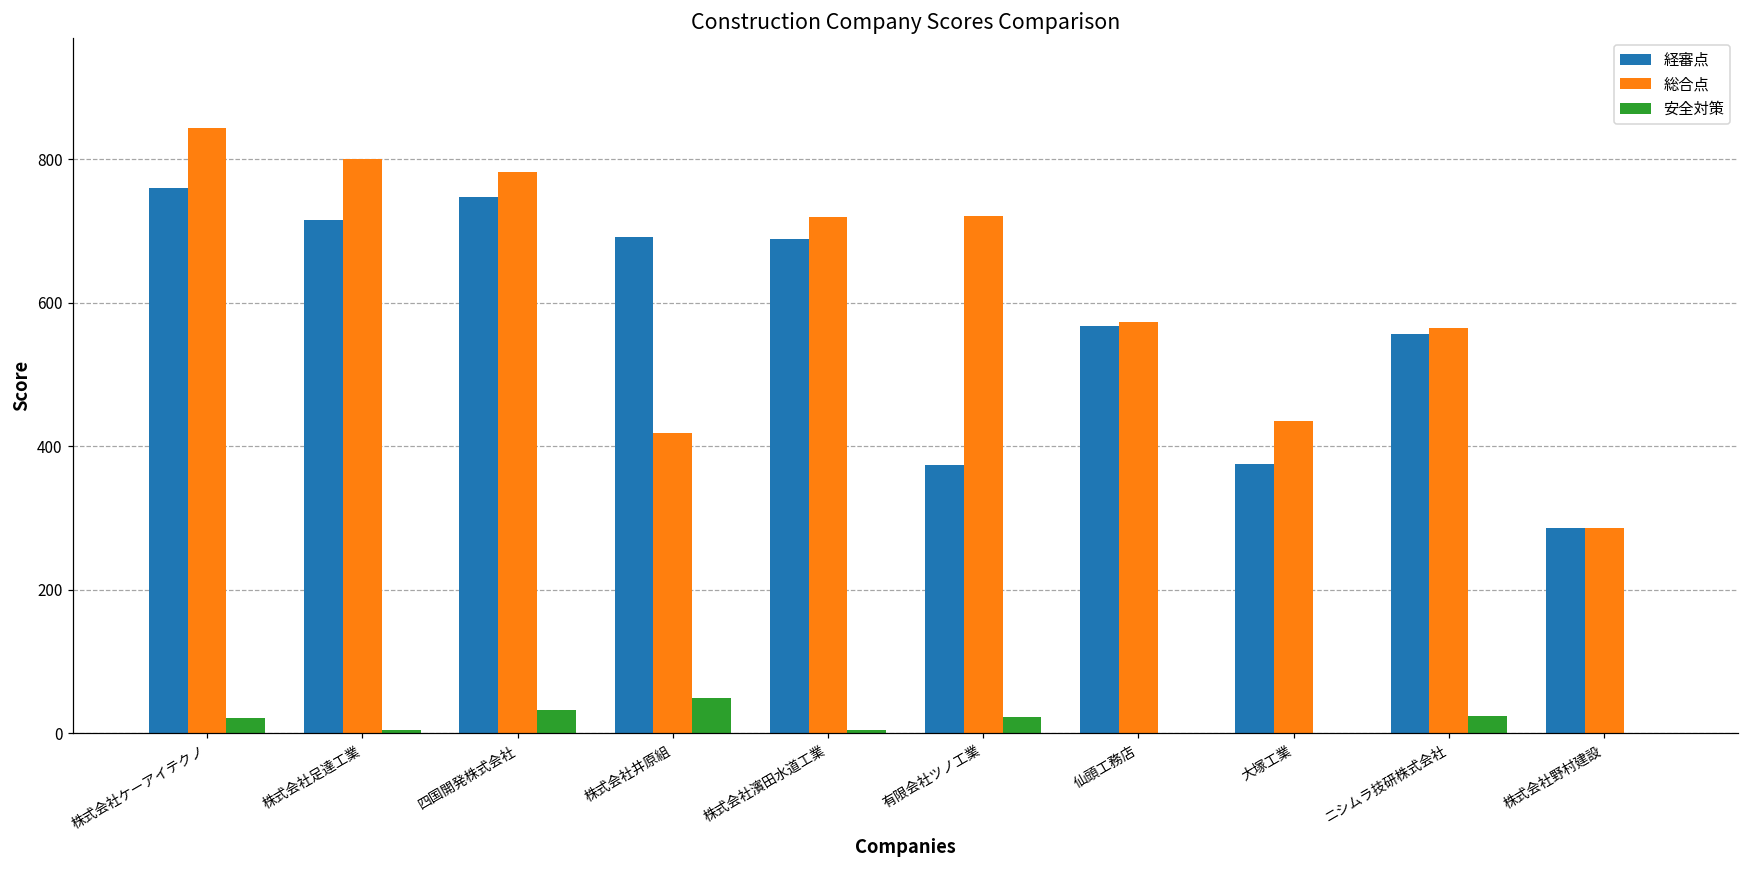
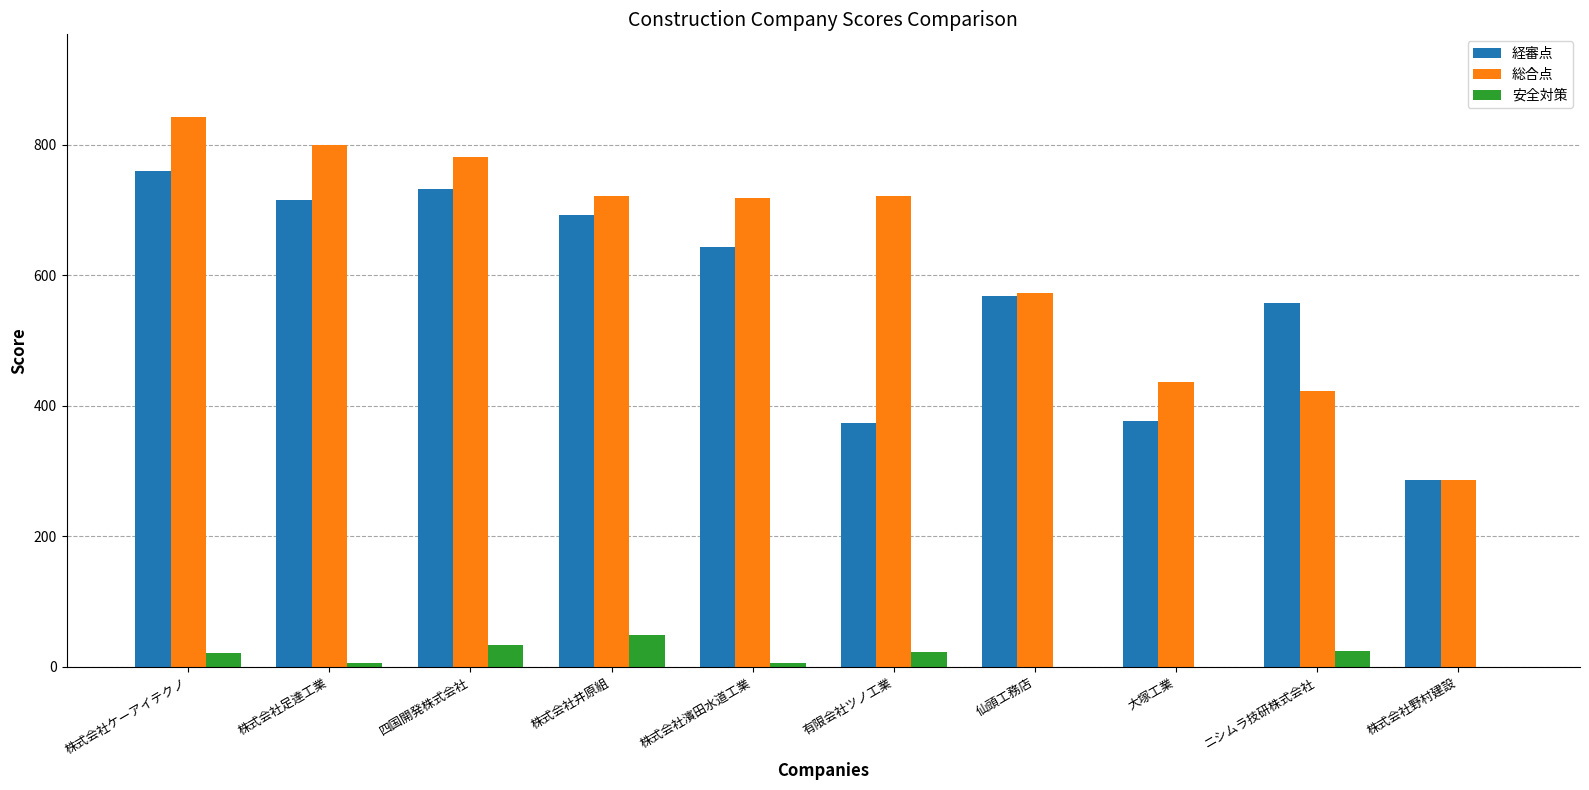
  {
    "経審点": {
      "株式会社ケーアイテクノ": 760,
      "株式会社足達工業": 720,
-     "四国開発株式会社": 750,
+     "四国開発株式会社": 730,
      "株式会社井原組": 690,
-     "株式会社濱田水道工業": 690,
+     "株式会社濱田水道工業": 640,
      "有限会社ツノ工業": 370,
      "仙頭工務店": 570,
      "大塚工業": 380,
      "ニシムラ技研株式会社": 560,
      "株式会社野村建設": 290
    },
    "総合点": {
      "株式会社ケーアイテクノ": 840,
      "株式会社足達工業": 800,
      "四国開発株式会社": 780,
-     "株式会社井原組": 420,
+     "株式会社井原組": 720,
      "株式会社濱田水道工業": 720,
      "有限会社ツノ工業": 720,
      "仙頭工務店": 570,
      "大塚工業": 440,
-     "ニシムラ技研株式会社": 570,
+     "ニシムラ技研株式会社": 420,
      "株式会社野村建設": 290
    },
    "安全対策": {
      "株式会社ケーアイテクノ": 20,
      "株式会社足達工業": 10,
      "四国開発株式会社": 30,
      "株式会社井原組": 50,
      "株式会社濱田水道工業": 10,
      "有限会社ツノ工業": 20,
      "仙頭工務店": 0,
      "大塚工業": 0,
      "ニシムラ技研株式会社": 20,
      "株式会社野村建設": 0
    }
  }
